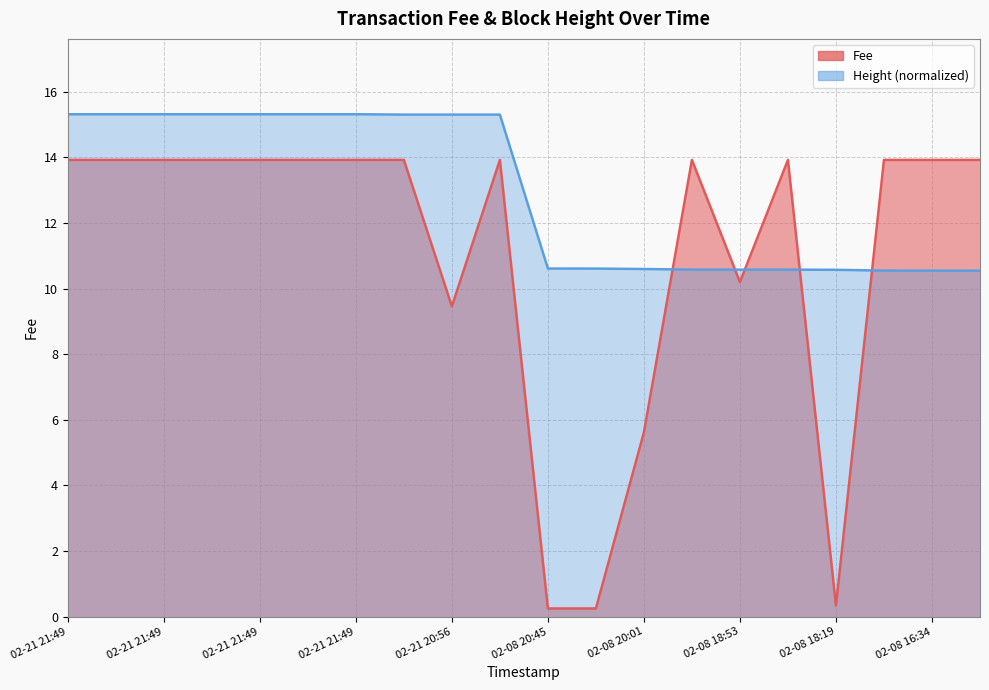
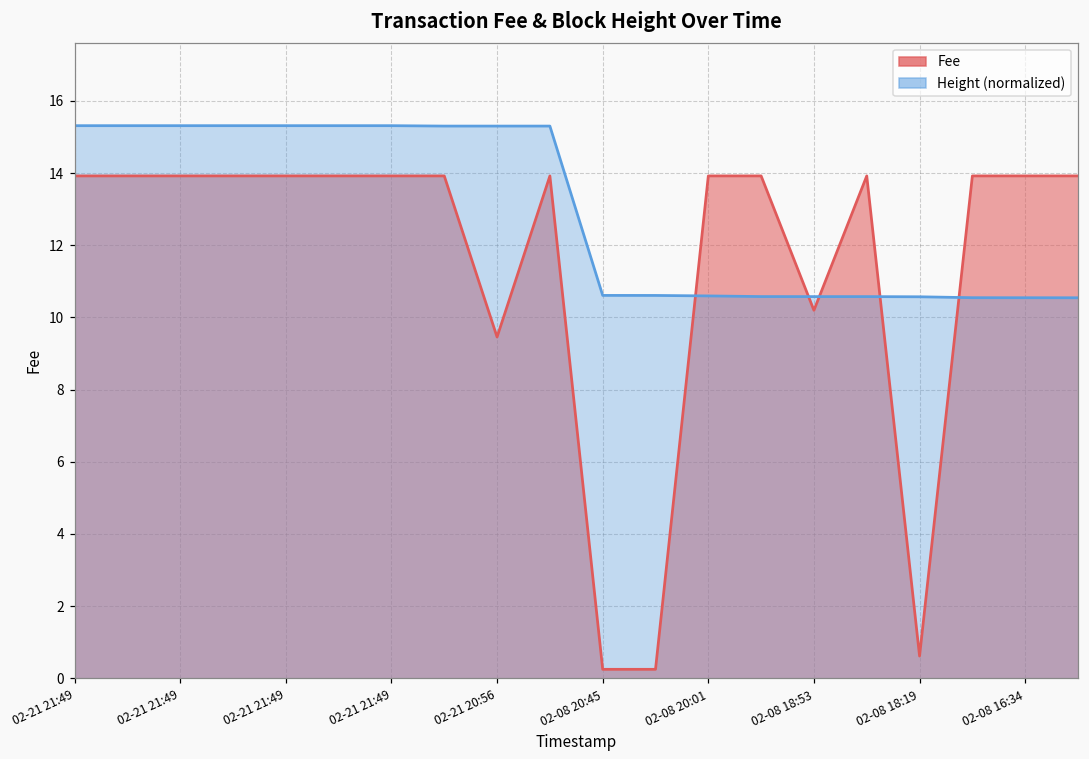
  {
    "Fee": {
      "02-21 20:56": 9.5,
      "02-08 20:45": 0.2,
-     "02-08 20:01": 5.6,
+     "02-08 20:01": 13.9,
      "02-08 18:53": 10.2,
-     "02-08 18:19": 0.3,
+     "02-08 18:19": 0.6,
      "02-08 16:34": 13.9
    },
    "Height (normalized)": {
      "02-21 20:56": 15.3,
      "02-08 20:45": 10.6,
      "02-08 20:01": 10.6,
      "02-08 18:53": 10.6,
      "02-08 18:19": 10.6,
      "02-08 16:34": 10.5
    }
  }
